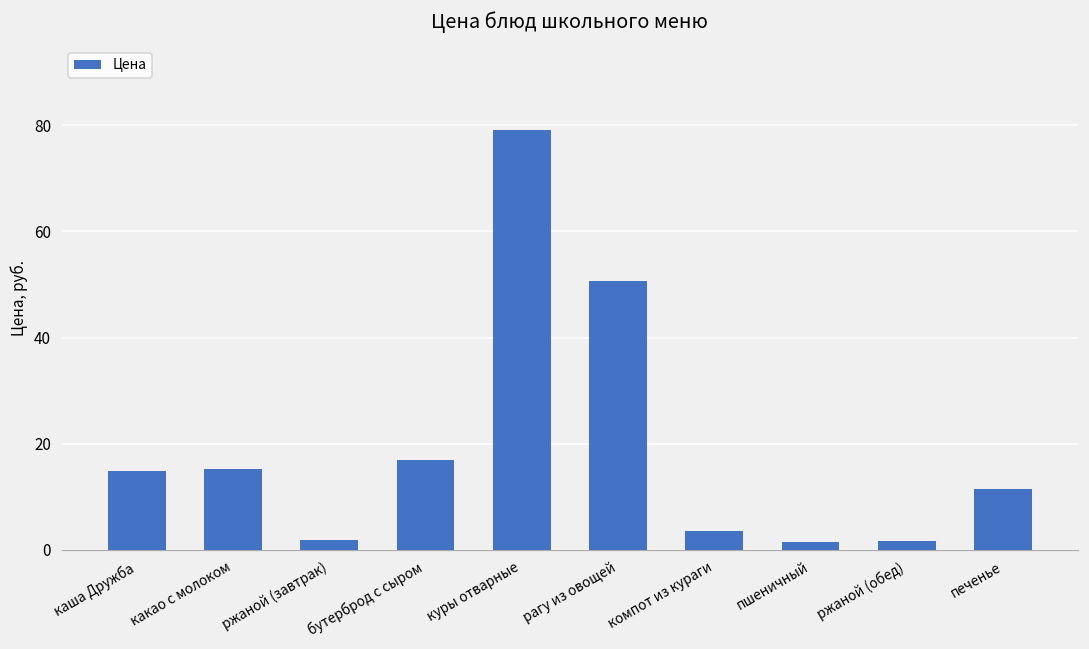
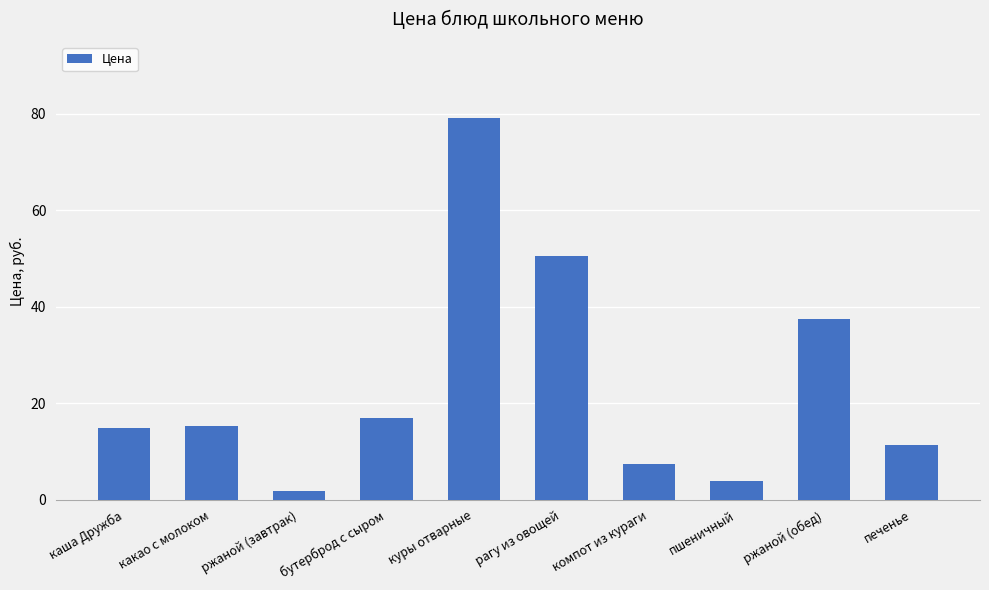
  {
    "каша Дружба": 15,
    "какао с молоком": 15,
    "ржаной (завтрак)": 2,
    "бутерброд с сыром": 17,
    "куры отварные": 79,
    "рагу из овощей": 51,
-   "компот из кураги": 4,
-   "пшеничный": 2,
-   "ржаной (обед)": 2,
+   "компот из кураги": 7,
+   "пшеничный": 4,
+   "ржаной (обед)": 37,
    "печенье": 11
  }
